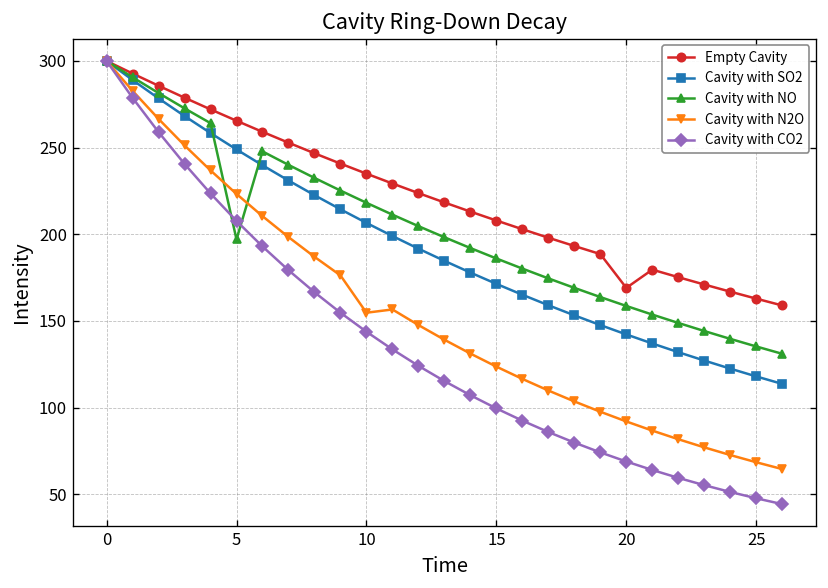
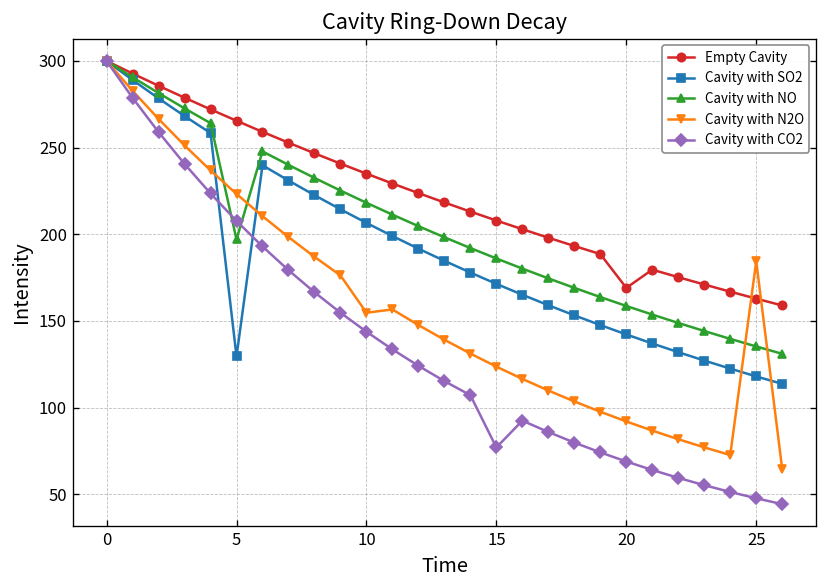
  {
    "Empty Cavity": {
      "5": 266,
      "10": 235,
      "15": 208,
      "20": 169,
      "25": 163
    },
    "Cavity with SO2": {
-     "5": 249,
+     "5": 130,
      "10": 207,
      "15": 171,
      "20": 142,
      "25": 118
    },
    "Cavity with NO": {
      "5": 197,
      "10": 218,
      "15": 186,
      "20": 159,
      "25": 135
    },
    "Cavity with N2O": {
      "5": 223,
      "10": 155,
      "15": 124,
      "20": 92,
-     "25": 69
+     "25": 184
    },
    "Cavity with CO2": {
      "5": 208,
      "10": 144,
-     "15": 100,
+     "15": 77,
      "20": 69,
      "25": 48
    }
  }
